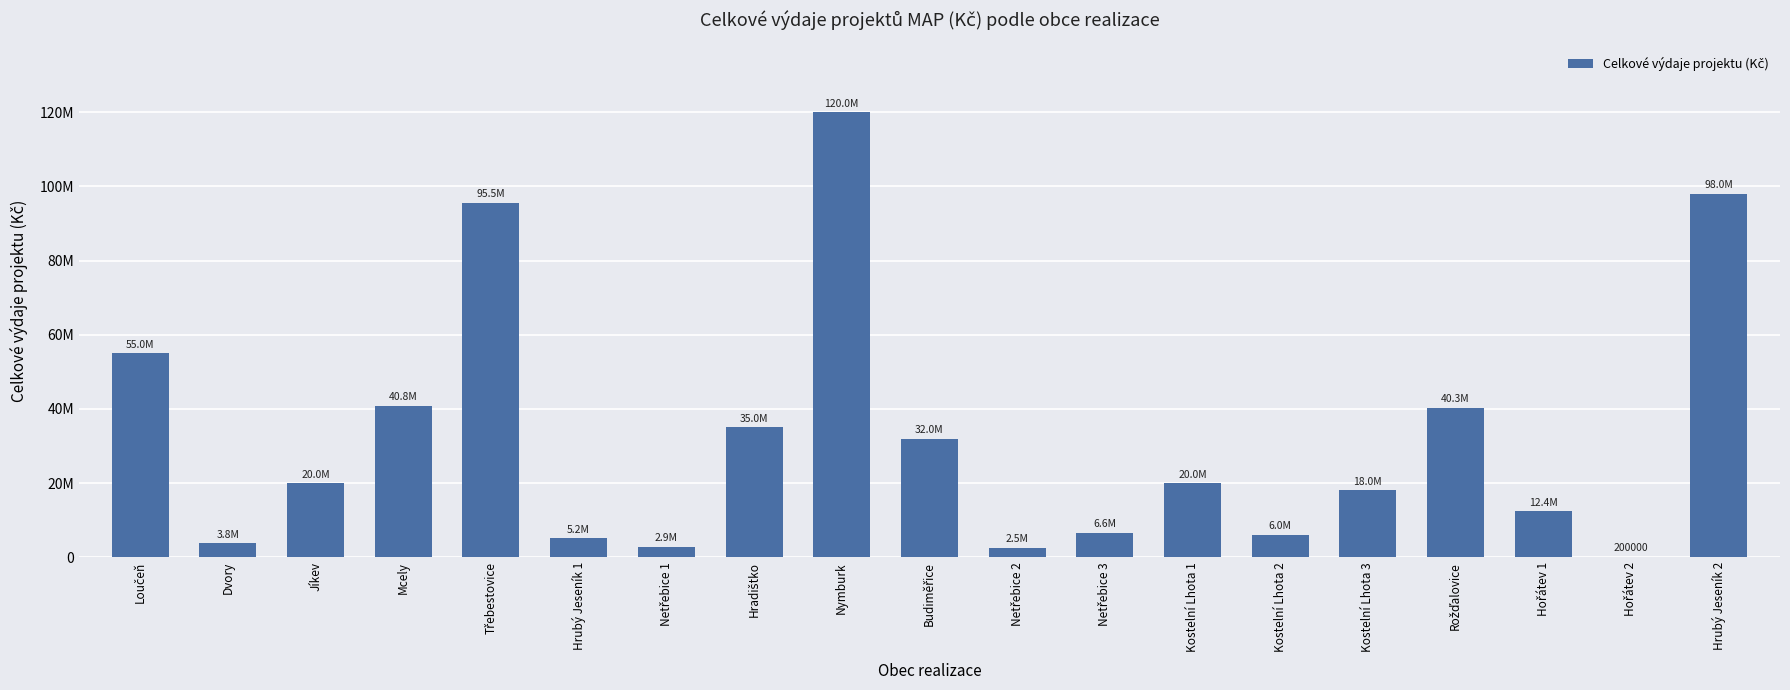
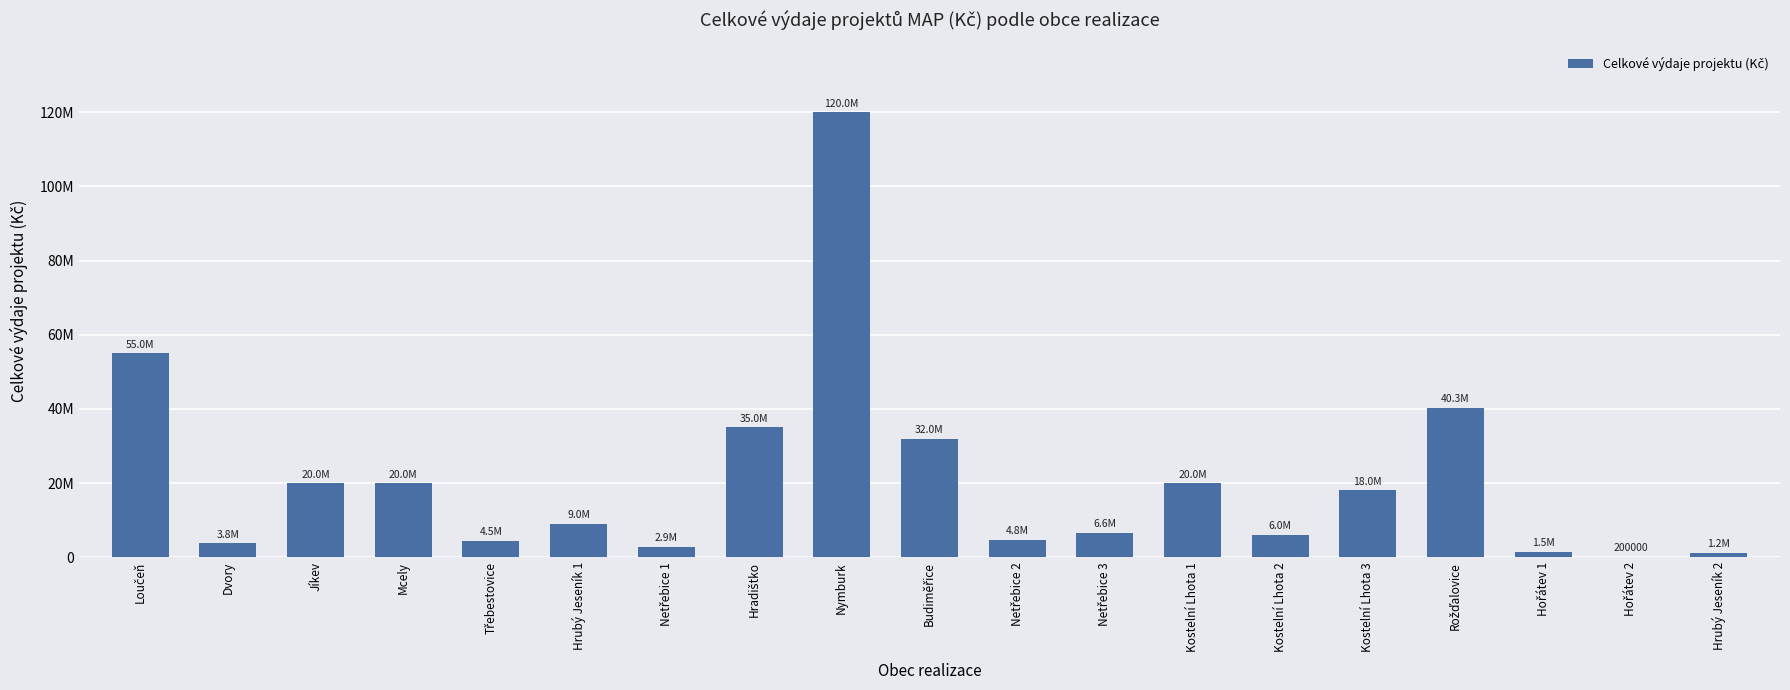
  {
    "Loučeň": "55.0M",
    "Dvory": "3.8M",
    "Jíkev": "20.0M",
-   "Mcely": "40.8M",
-   "Třebestovice": "95.5M",
-   "Hrubý Jeseník 1": "5.2M",
+   "Mcely": "20.0M",
+   "Třebestovice": "4.5M",
+   "Hrubý Jeseník 1": "9.0M",
    "Netřebice 1": "2.9M",
    "Hradištko": "35.0M",
    "Nymburk": "120.0M",
    "Budiměřice": "32.0M",
-   "Netřebice 2": "2.5M",
+   "Netřebice 2": "4.8M",
    "Netřebice 3": "6.6M",
    "Kostelní Lhota 1": "20.0M",
    "Kostelní Lhota 2": "6.0M",
    "Kostelní Lhota 3": "18.0M",
    "Rožďalovice": "40.3M",
-   "Hořátev 1": "12.4M",
+   "Hořátev 1": "1.5M",
    "Hořátev 2": "200000",
-   "Hrubý Jeseník 2": "98.0M"
+   "Hrubý Jeseník 2": "1.2M"
  }
